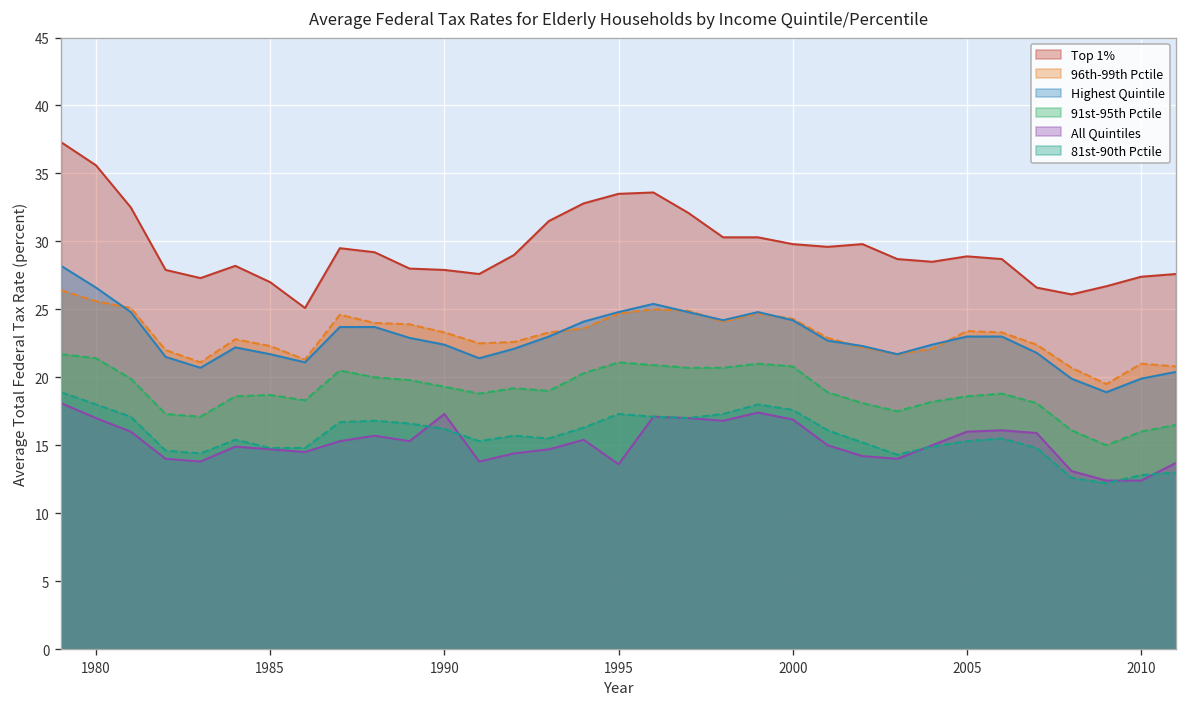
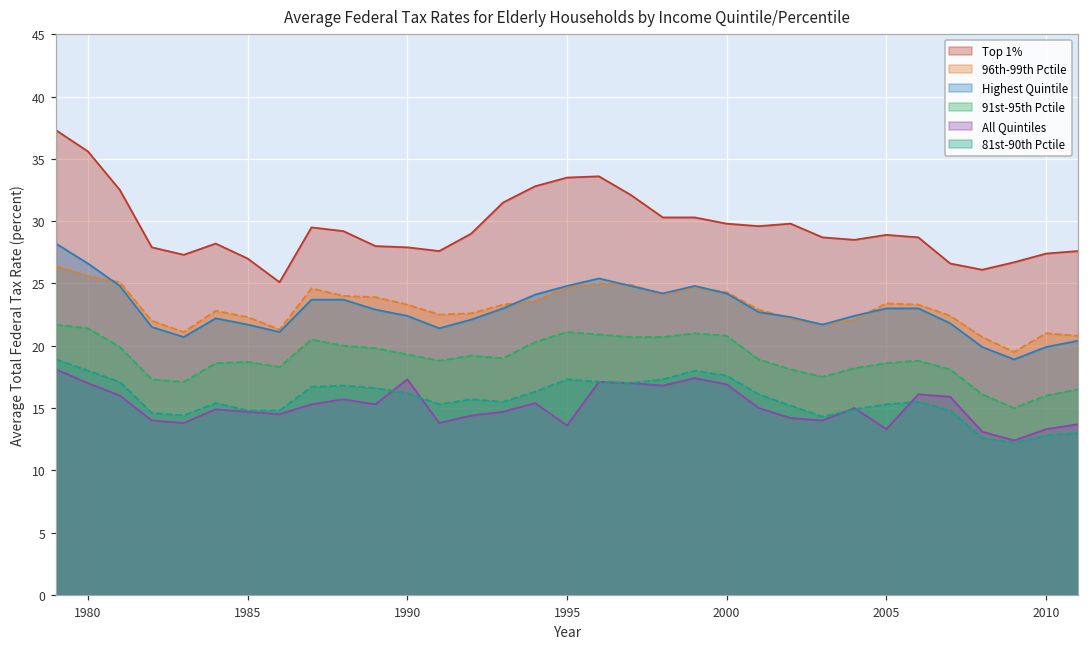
  {
    "All Quintiles": {
      "1980": 17.0,
      "1990": 17.3,
      "1995": 13.6,
      "2000": 16.9,
-     "2005": 16.0,
-     "2010": 12.4
+     "2005": 13.3,
+     "2010": 13.3
    }
  }
